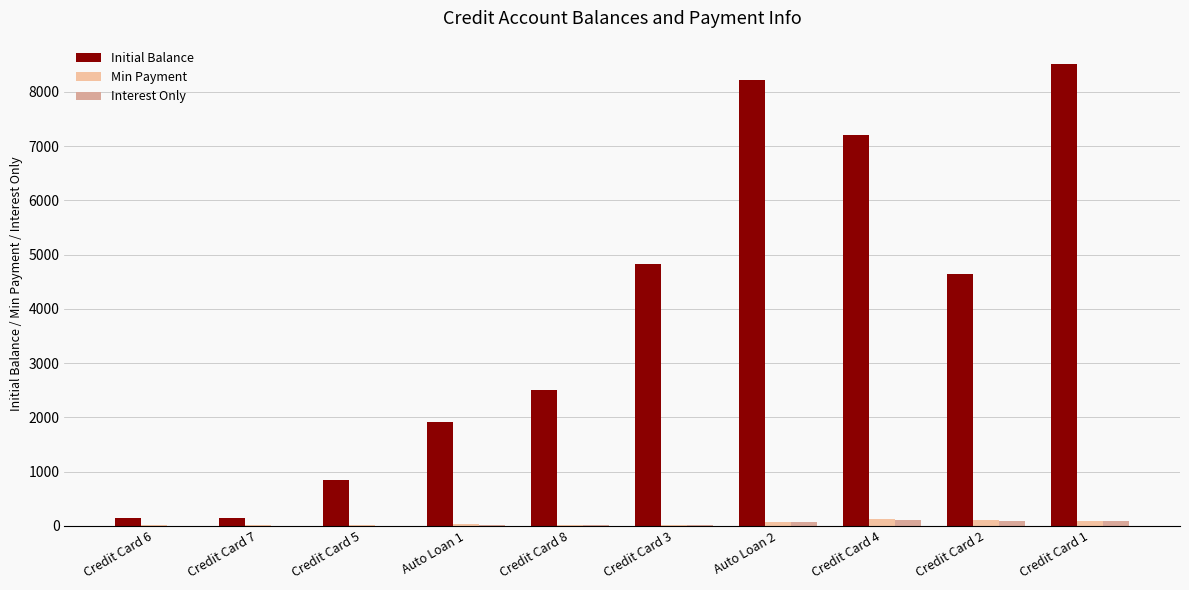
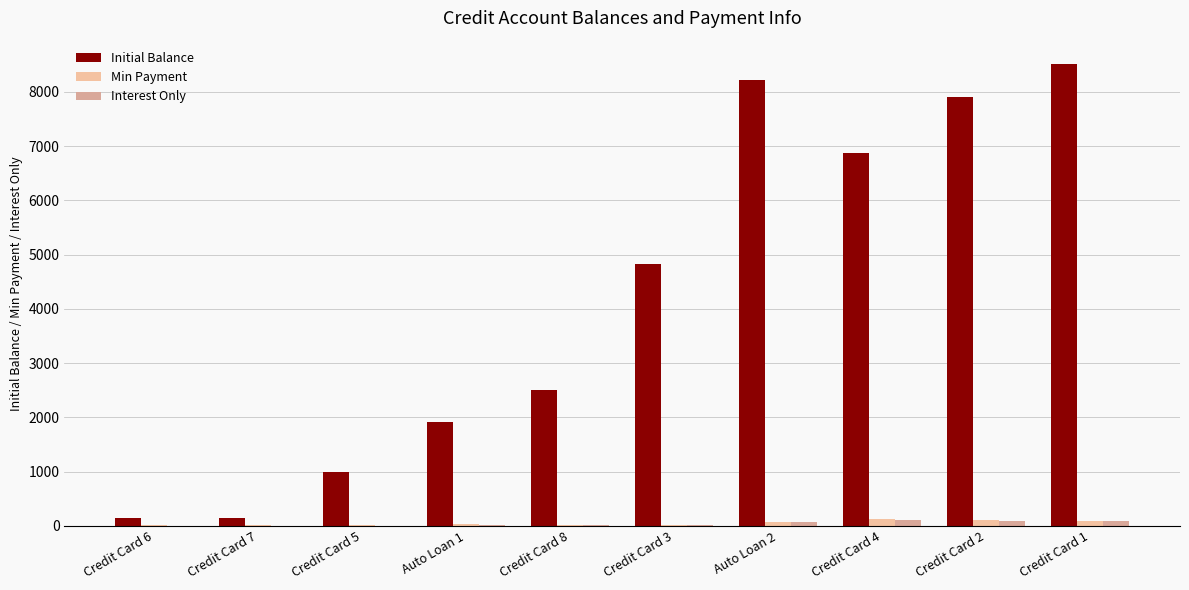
  {
    "Initial Balance": {
      "Credit Card 6": 200,
      "Credit Card 7": 200,
-     "Credit Card 5": 800,
+     "Credit Card 5": 1000,
      "Auto Loan 1": 1900,
      "Credit Card 8": 2500,
      "Credit Card 3": 4800,
      "Auto Loan 2": 8200,
-     "Credit Card 4": 7200,
-     "Credit Card 2": 4600,
+     "Credit Card 4": 6900,
+     "Credit Card 2": 7900,
      "Credit Card 1": 8500
    }
  }
